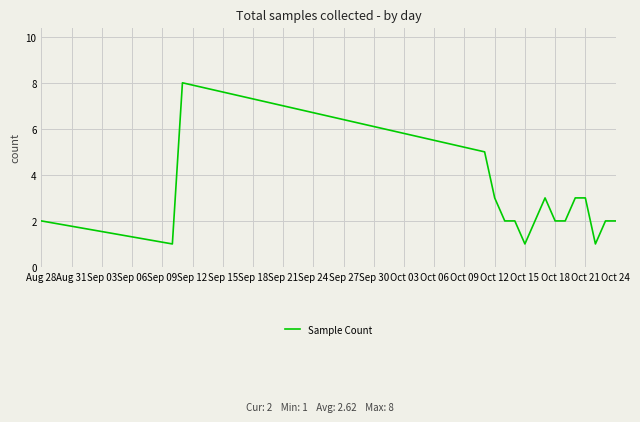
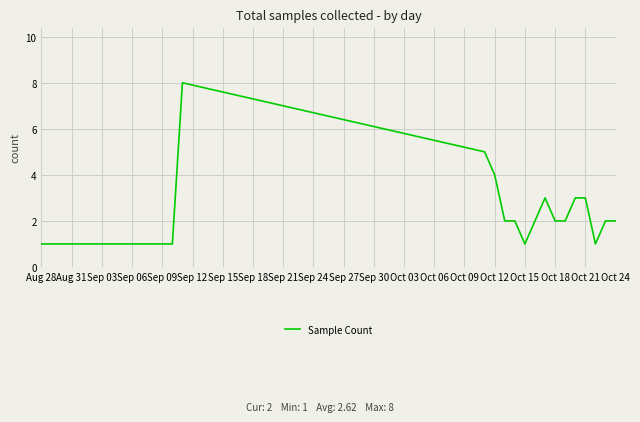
  {
-   "Aug 28": 2,
-   "Oct 12": 3,
+   "Aug 28": 1,
+   "Oct 12": 4,
    "Oct 15": 1,
    "Oct 18": 2,
    "Oct 21": 3,
    "Oct 24": 2
  }
